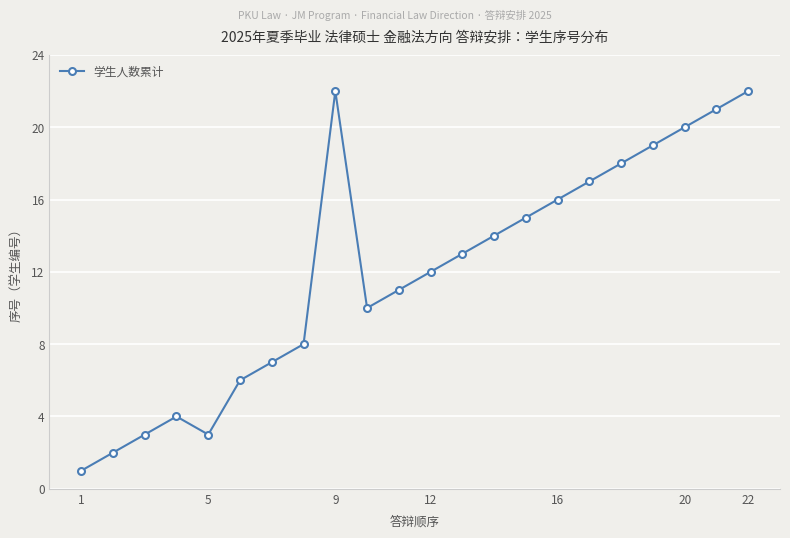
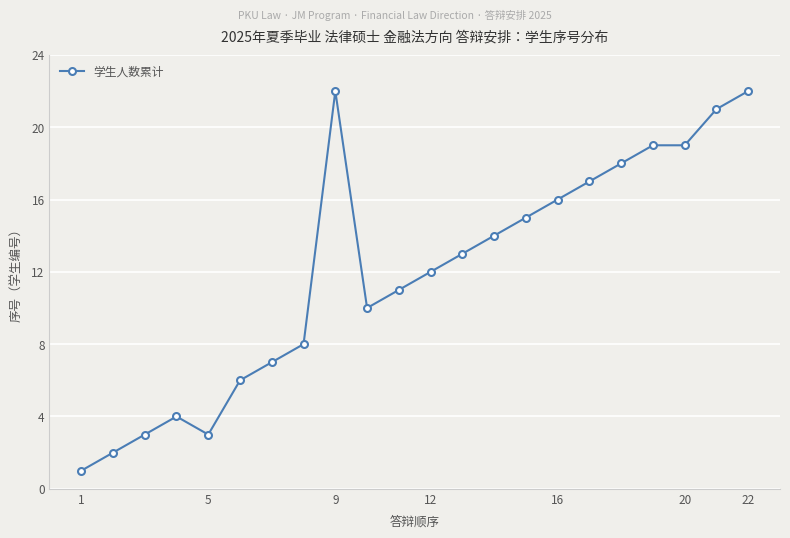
  {
    "1": 1,
    "5": 3,
    "9": 22,
    "12": 12,
    "16": 16,
-   "20": 20,
+   "20": 19,
    "22": 22
  }
